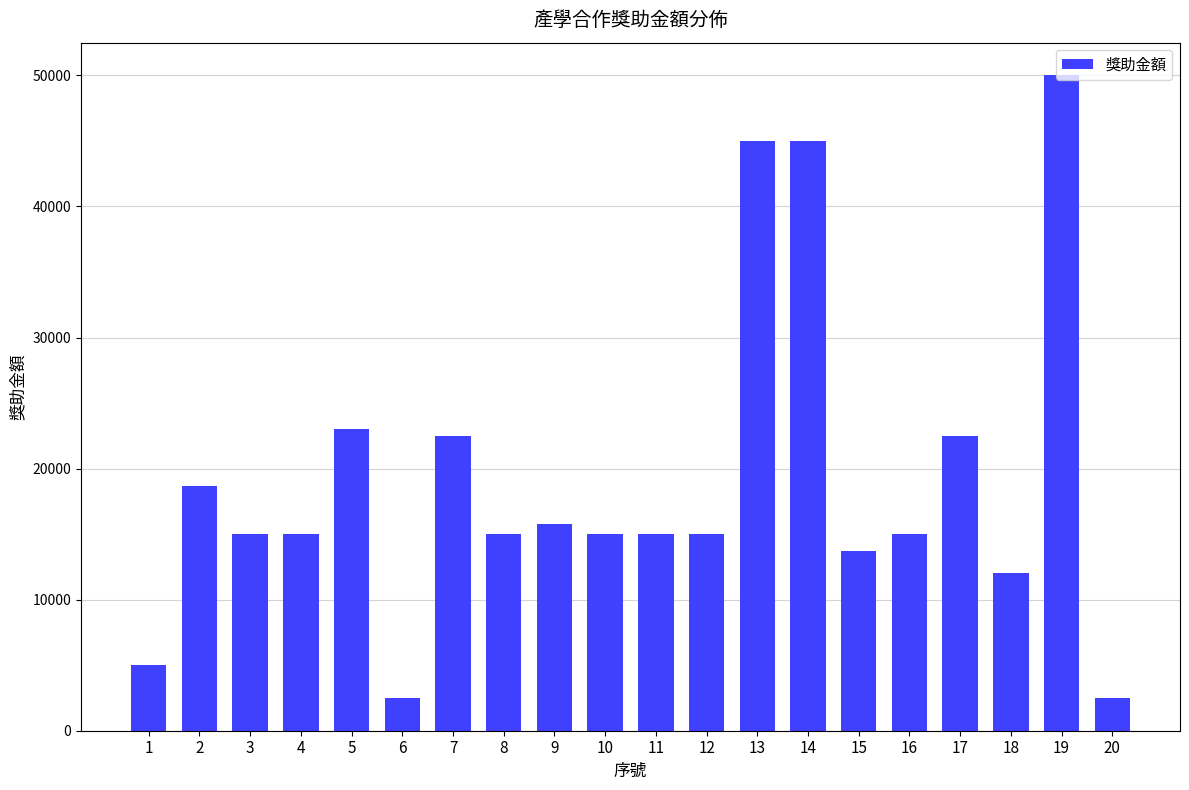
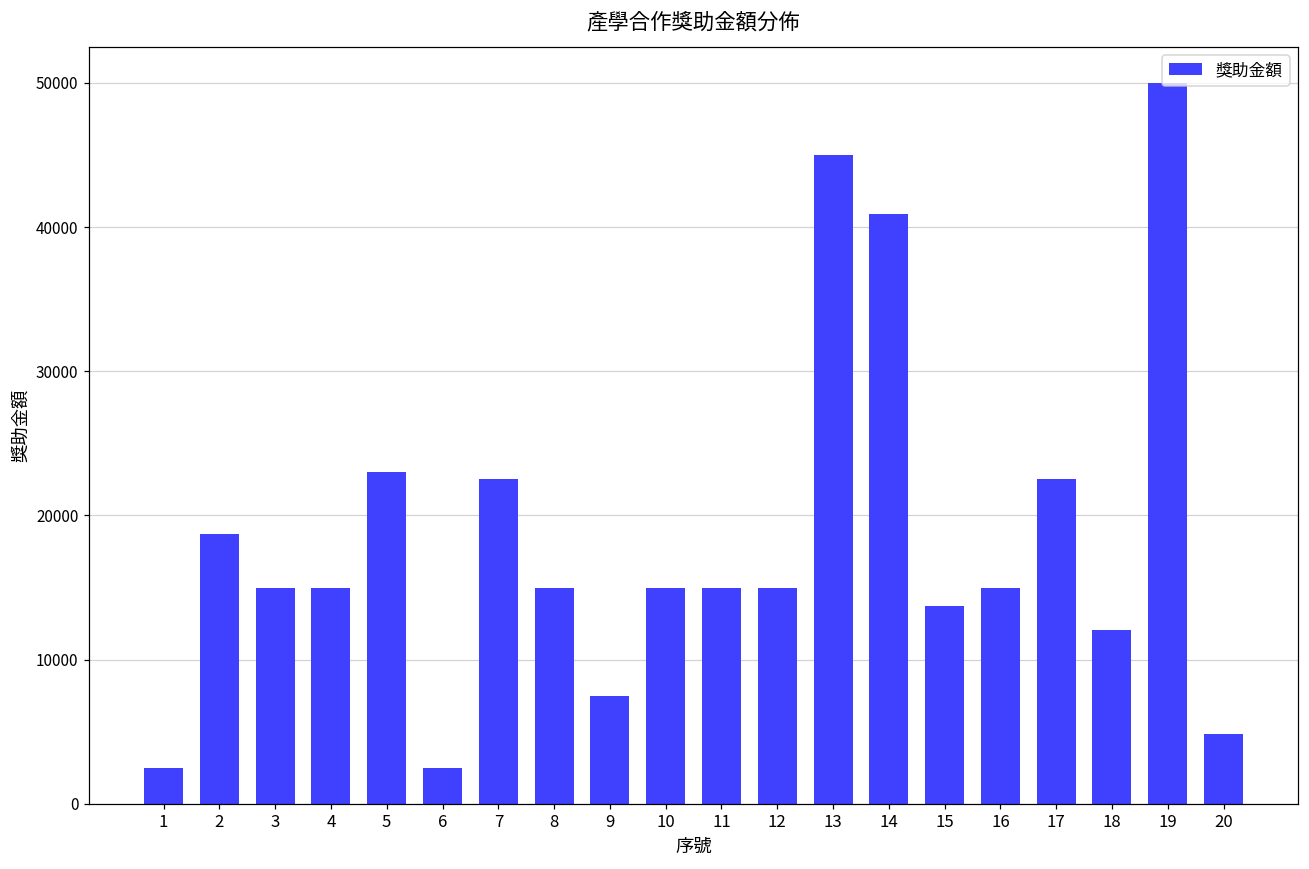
  {
-   "1": 5000,
+   "1": 2500,
    "2": 18700,
    "3": 15000,
    "4": 15000,
    "5": 23000,
    "6": 2500,
    "7": 22500,
    "8": 15000,
-   "9": 15700,
+   "9": 7500,
    "10": 15000,
    "11": 15000,
    "12": 15000,
    "13": 45000,
-   "14": 45000,
+   "14": 40900,
    "15": 13700,
    "16": 15000,
    "17": 22500,
    "18": 12000,
-   "20": 2500
+   "20": 4800
  }
